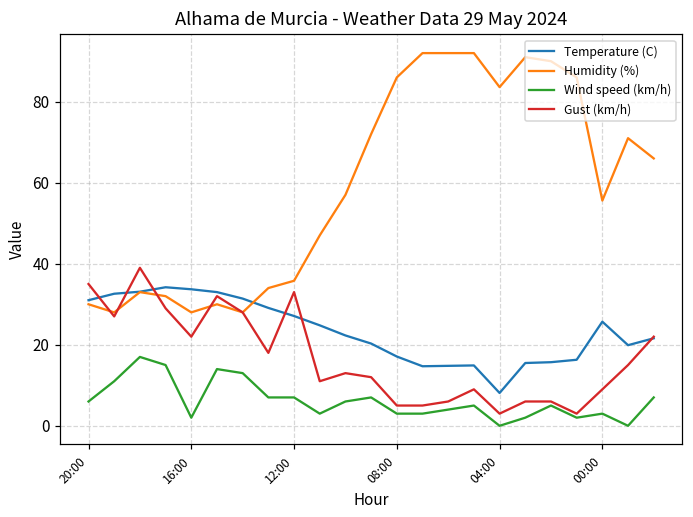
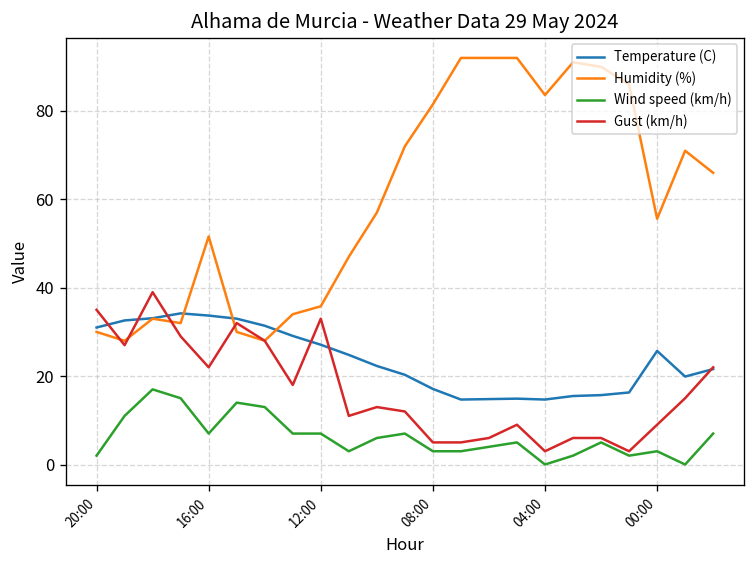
  {
    "Temperature (C)": {
      "20:00": 31,
      "16:00": 34,
      "12:00": 27,
      "08:00": 17,
-     "04:00": 8,
+     "04:00": 15,
      "00:00": 26
    },
    "Humidity (%)": {
      "20:00": 30,
-     "16:00": 28,
+     "16:00": 52,
      "12:00": 36,
-     "08:00": 86,
+     "08:00": 82,
      "04:00": 84,
      "00:00": 56
    },
    "Wind speed (km/h)": {
-     "20:00": 6,
-     "16:00": 2,
+     "20:00": 2,
+     "16:00": 7,
      "12:00": 7,
      "08:00": 3,
      "04:00": 0,
      "00:00": 3
    },
    "Gust (km/h)": {
      "20:00": 35,
      "16:00": 22,
      "12:00": 33,
      "08:00": 5,
      "04:00": 3,
      "00:00": 9
    }
  }
